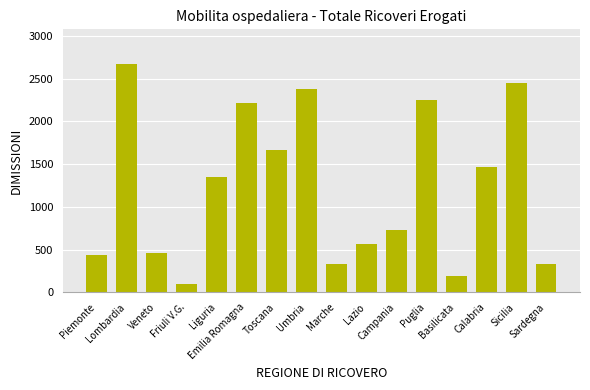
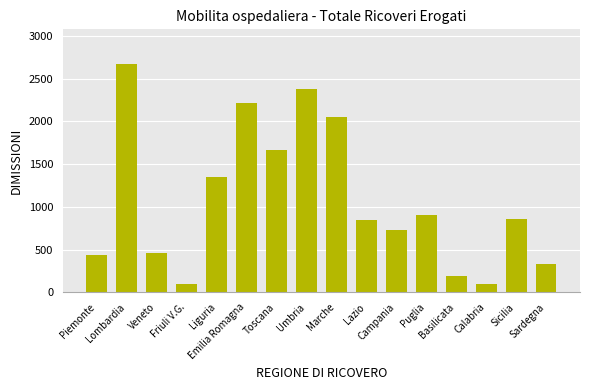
  {
    "Piemonte": 400,
    "Lombardia": 2700,
    "Veneto": 500,
    "Friuli V.G.": 100,
    "Liguria": 1300,
    "Emilia Romagna": 2200,
    "Toscana": 1700,
    "Umbria": 2400,
-   "Marche": 300,
-   "Lazio": 600,
+   "Marche": 2000,
+   "Lazio": 800,
    "Campania": 700,
-   "Puglia": 2200,
+   "Puglia": 900,
    "Basilicata": 200,
-   "Calabria": 1500,
-   "Sicilia": 2500,
+   "Calabria": 100,
+   "Sicilia": 900,
    "Sardegna": 300
  }
